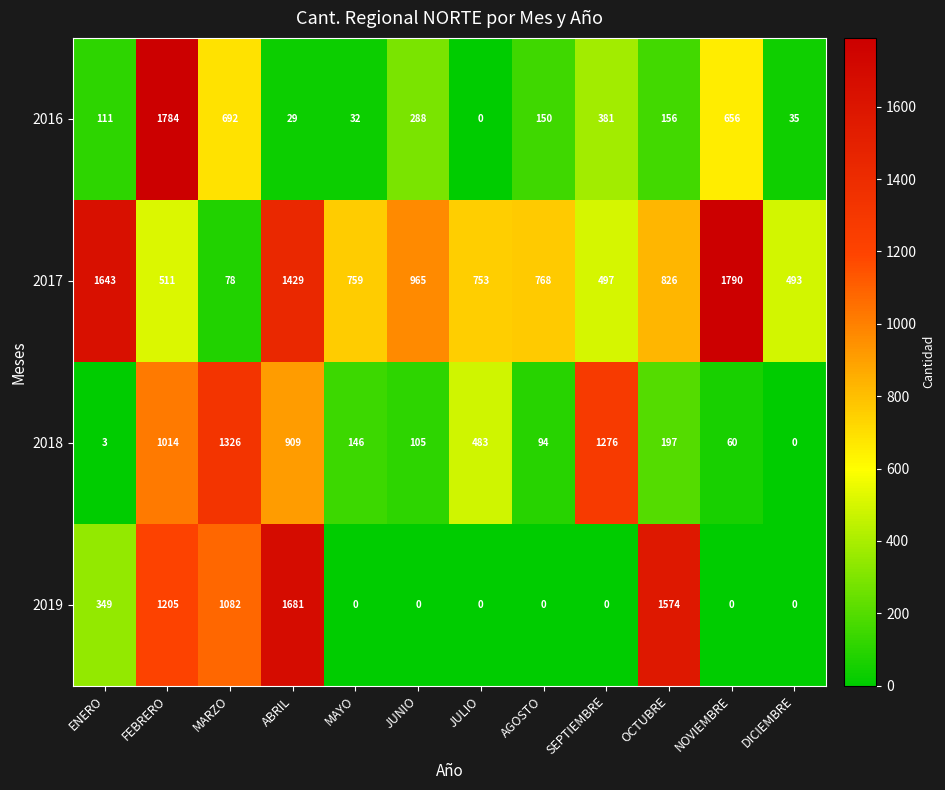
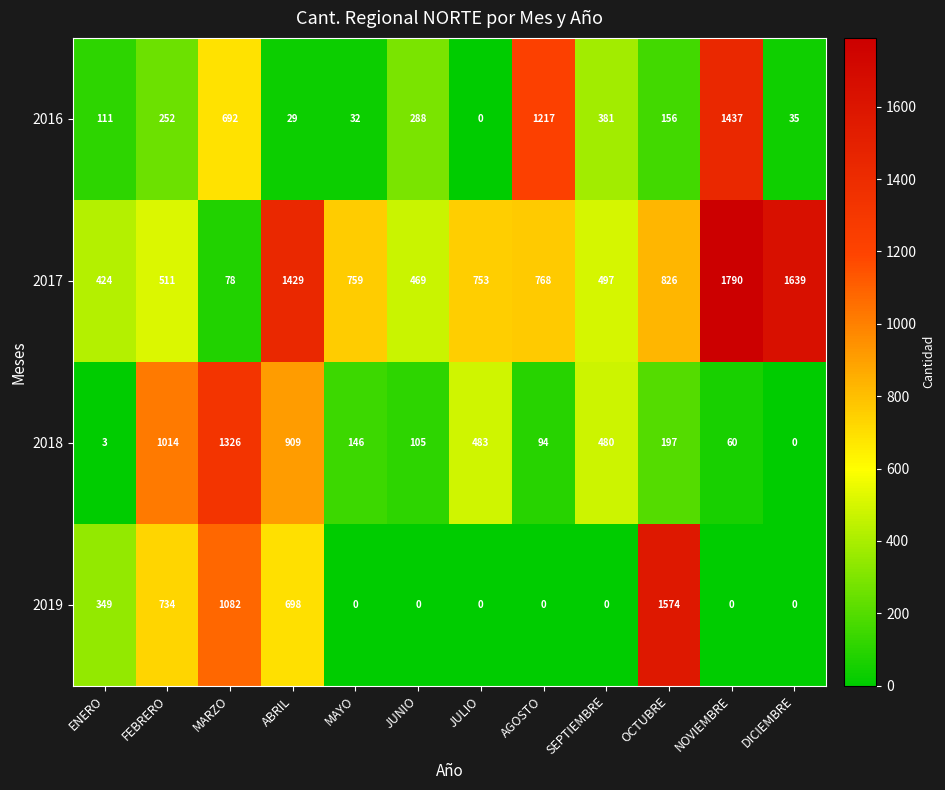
  {
    "2016": {
      "ENERO": 111,
-     "FEBRERO": 1784,
+     "FEBRERO": 252,
      "MARZO": 692,
      "ABRIL": 29,
      "MAYO": 32,
      "JUNIO": 288,
      "JULIO": 0,
-     "AGOSTO": 150,
+     "AGOSTO": 1217,
      "SEPTIEMBRE": 381,
      "OCTUBRE": 156,
-     "NOVIEMBRE": 656,
+     "NOVIEMBRE": 1437,
      "DICIEMBRE": 35
    },
    "2017": {
-     "ENERO": 1643,
+     "ENERO": 424,
      "FEBRERO": 511,
      "MARZO": 78,
      "ABRIL": 1429,
      "MAYO": 759,
-     "JUNIO": 965,
+     "JUNIO": 469,
      "JULIO": 753,
      "AGOSTO": 768,
      "SEPTIEMBRE": 497,
      "OCTUBRE": 826,
      "NOVIEMBRE": 1790,
-     "DICIEMBRE": 493
+     "DICIEMBRE": 1639
    },
    "2018": {
      "ENERO": 3,
      "FEBRERO": 1014,
      "MARZO": 1326,
      "ABRIL": 909,
      "MAYO": 146,
      "JUNIO": 105,
      "JULIO": 483,
      "AGOSTO": 94,
-     "SEPTIEMBRE": 1276,
+     "SEPTIEMBRE": 480,
      "OCTUBRE": 197,
      "NOVIEMBRE": 60,
      "DICIEMBRE": 0
    },
    "2019": {
      "ENERO": 349,
-     "FEBRERO": 1205,
+     "FEBRERO": 734,
      "MARZO": 1082,
-     "ABRIL": 1681,
+     "ABRIL": 698,
      "MAYO": 0,
      "JUNIO": 0,
      "JULIO": 0,
      "AGOSTO": 0,
      "SEPTIEMBRE": 0,
      "OCTUBRE": 1574,
      "NOVIEMBRE": 0,
      "DICIEMBRE": 0
    }
  }
